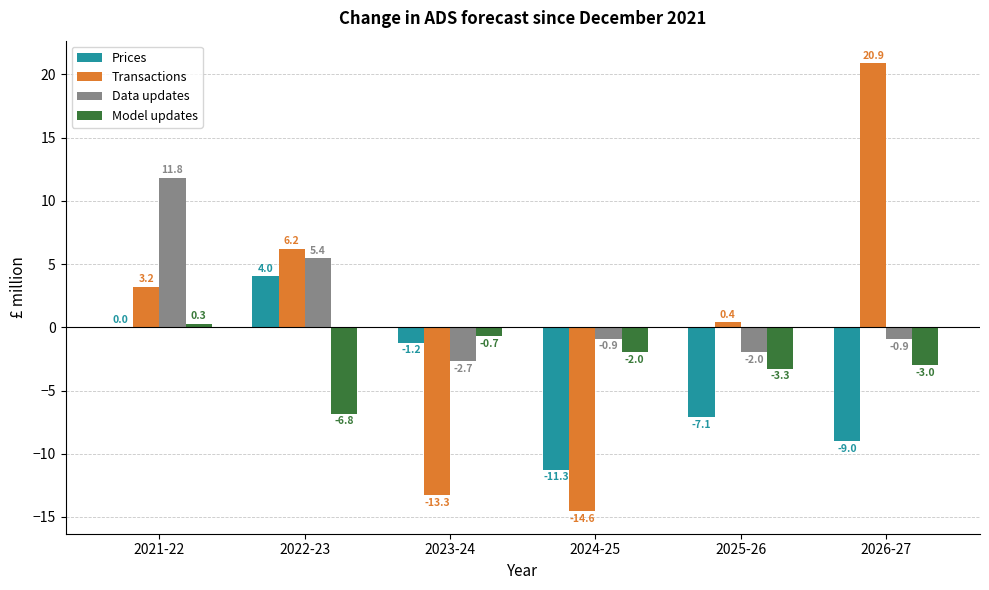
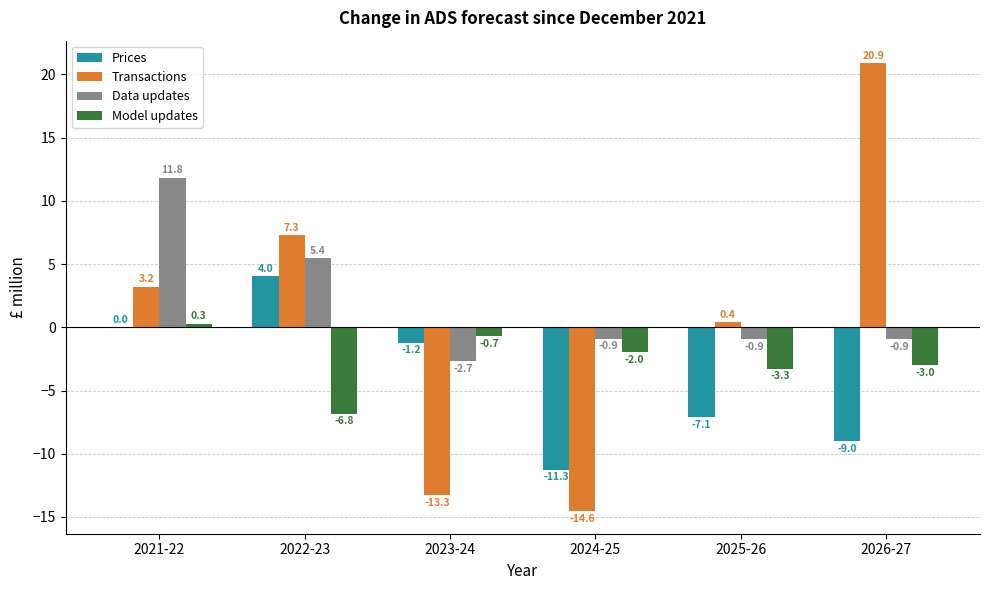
  {
    "Prices": {
      "2021-22": 0.0,
      "2022-23": 4.0,
      "2023-24": -1.2,
      "2024-25": -11.3,
      "2025-26": -7.1,
      "2026-27": -9.0
    },
    "Transactions": {
      "2021-22": 3.2,
-     "2022-23": 6.2,
+     "2022-23": 7.3,
      "2023-24": -13.3,
      "2024-25": -14.6,
      "2025-26": 0.4,
      "2026-27": 20.9
    },
    "Data updates": {
      "2021-22": 11.8,
      "2022-23": 5.4,
      "2023-24": -2.7,
      "2024-25": -0.9,
-     "2025-26": -2.0,
+     "2025-26": -0.9,
      "2026-27": -0.9
    },
    "Model updates": {
      "2021-22": 0.3,
      "2022-23": -6.8,
      "2023-24": -0.7,
      "2024-25": -2.0,
      "2025-26": -3.3,
      "2026-27": -3.0
    }
  }
